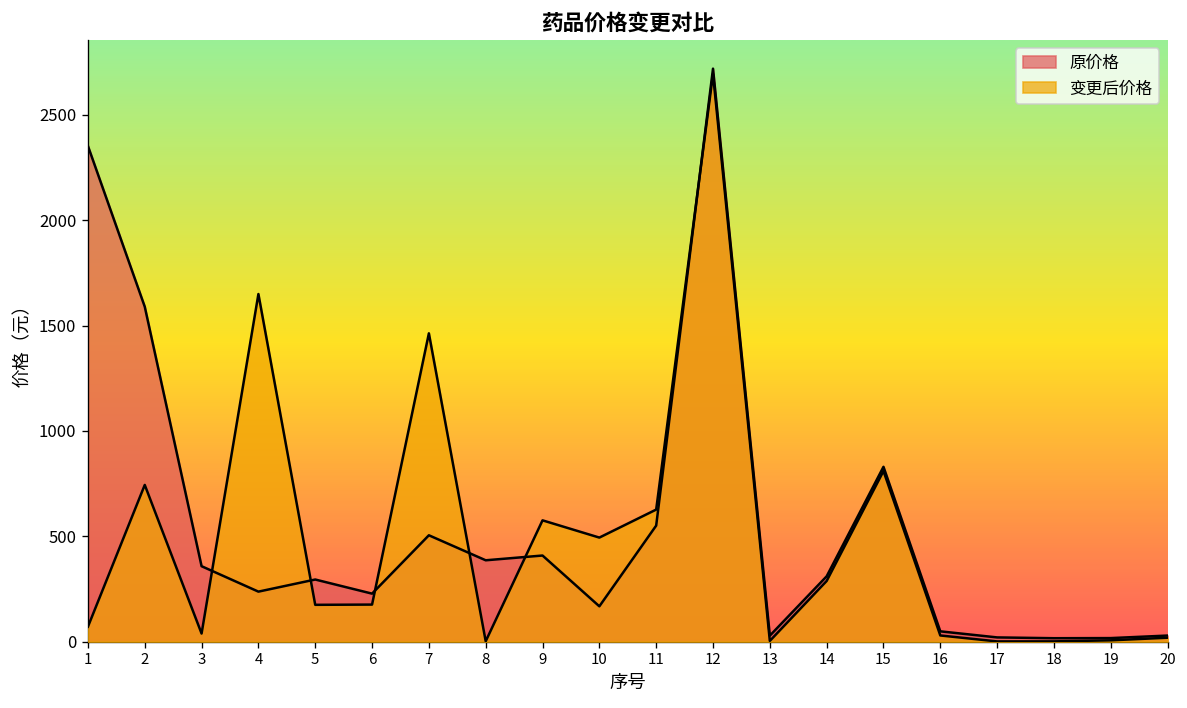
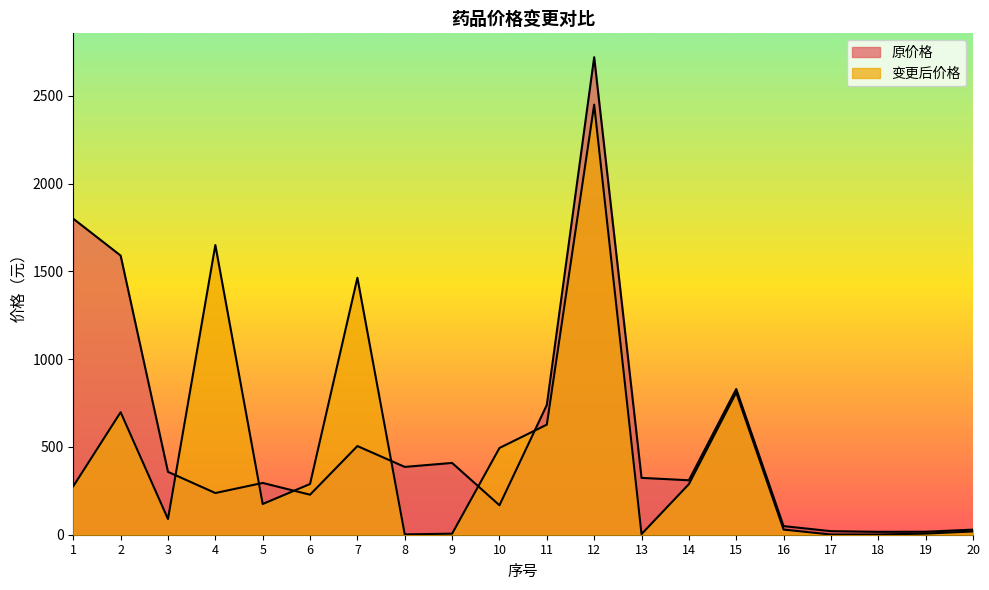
  {
    "原价格": {
-     "1": 2350,
+     "1": 1800,
      "2": 1590,
      "3": 360,
      "4": 240,
      "5": 300,
      "6": 230,
      "7": 510,
      "8": 390,
      "9": 410,
      "10": 170,
-     "11": 550,
+     "11": 740,
      "12": 2720,
-     "13": 30,
+     "13": 320,
      "14": 310,
      "15": 830,
      "16": 50,
      "17": 20,
      "18": 20
    },
    "变更后价格": {
-     "1": 70,
-     "2": 740,
-     "3": 40,
+     "1": 280,
+     "2": 700,
+     "3": 90,
      "4": 1650,
      "5": 170,
-     "6": 180,
+     "6": 290,
      "7": 1460,
      "8": 0,
-     "9": 580,
+     "9": 10,
      "10": 490,
      "11": 630,
-     "12": 2700,
+     "12": 2450,
      "13": 0,
      "14": 290,
      "15": 810,
      "16": 30,
      "17": 0,
      "18": 0
    }
  }
